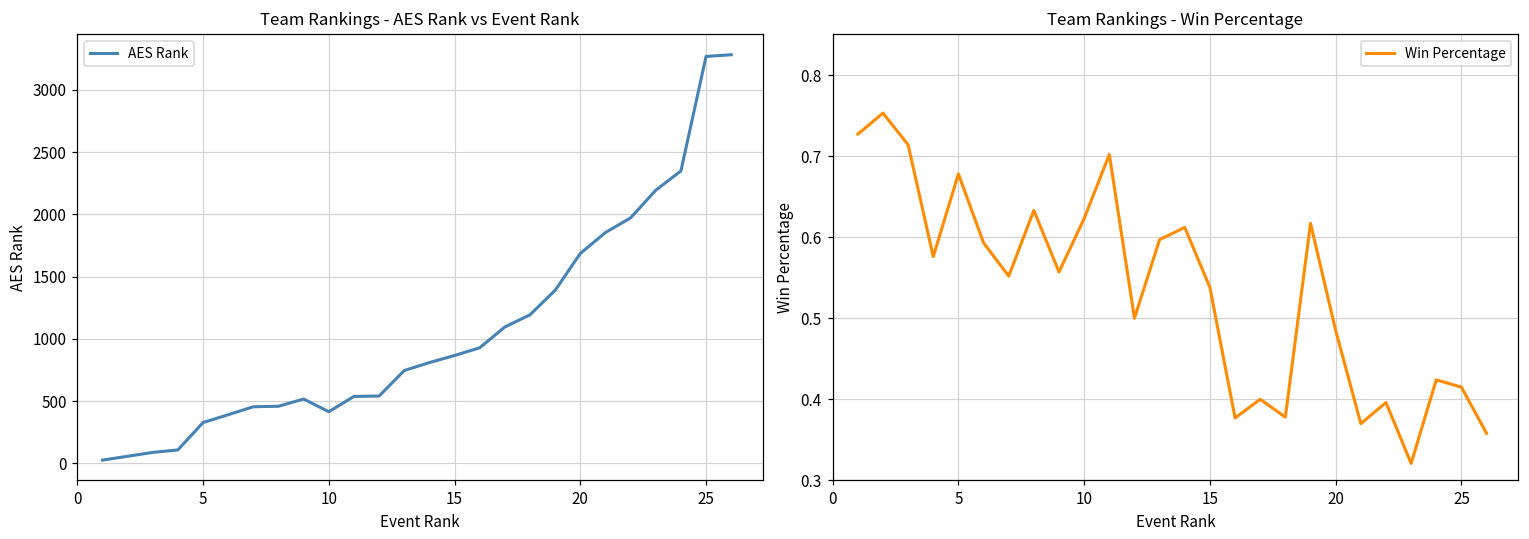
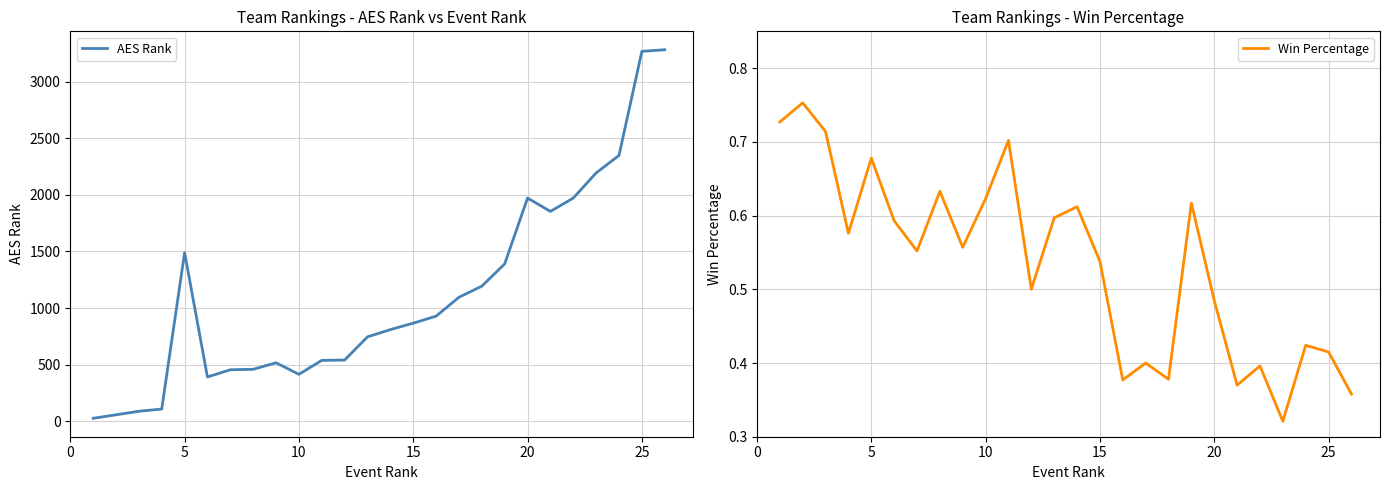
  {
    "Team Rankings - AES Rank vs Event Rank": {
-     "5": 330,
+     "5": 1490,
      "10": 410,
      "15": 870,
-     "20": 1690,
+     "20": 1970,
      "25": 3270
    },
    "Team Rankings - Win Percentage": {
      "5": 0.68,
      "10": 0.62,
      "15": 0.54,
      "20": 0.49,
      "25": 0.42
    }
  }
